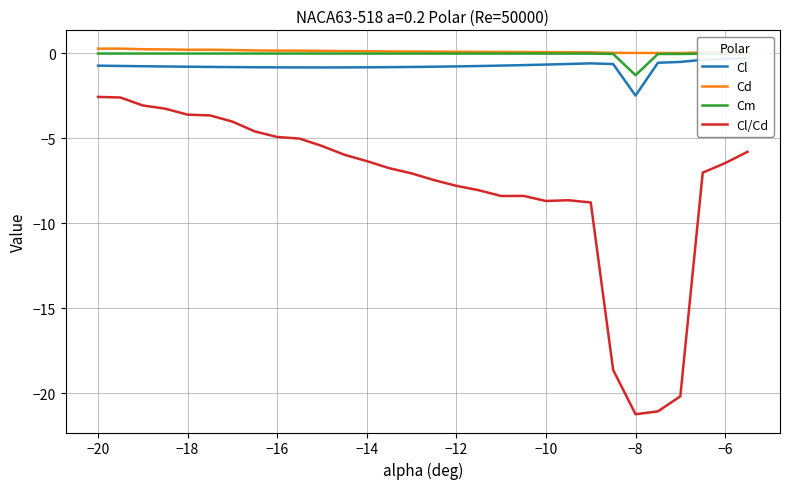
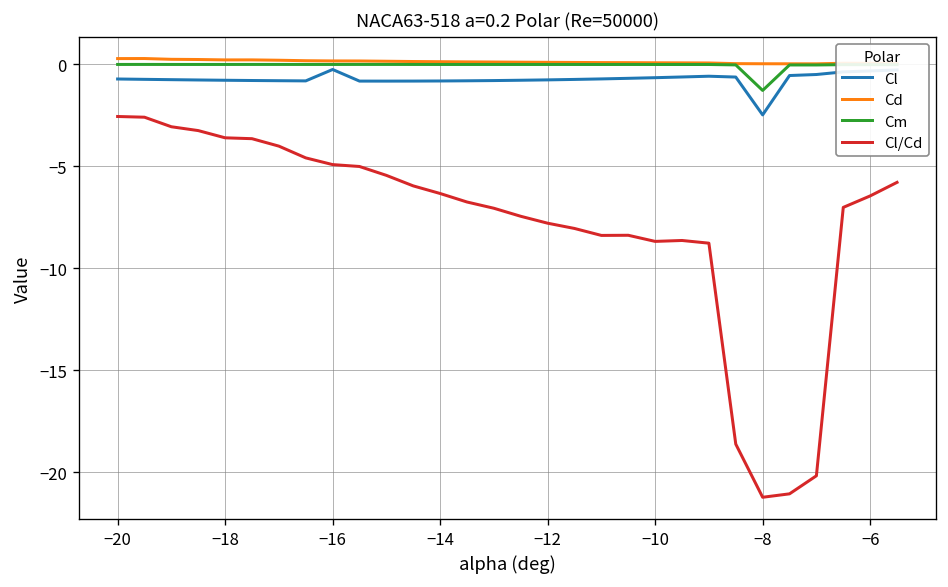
  {
    "Cl": {
      "−20": -0.7,
      "−18": -0.8,
-     "−16": -0.8,
+     "−16": -0.3,
      "−14": -0.8,
      "−12": -0.8,
      "−10": -0.7,
      "−8": -2.5
    },
    "Cd": {
      "−20": 0.3,
      "−18": 0.2,
      "−16": 0.2,
      "−8": 0.0
    },
    "Cm": {
      "−20": 0.0,
      "−18": 0.0,
      "−16": 0.0,
      "−8": -1.3
    },
    "Cl/Cd": {
      "−20": -2.6,
      "−18": -3.6,
      "−16": -4.9,
      "−14": -6.3,
      "−12": -7.8,
      "−10": -8.7,
      "−8": -21.2,
      "−6": -6.5
    }
  }
